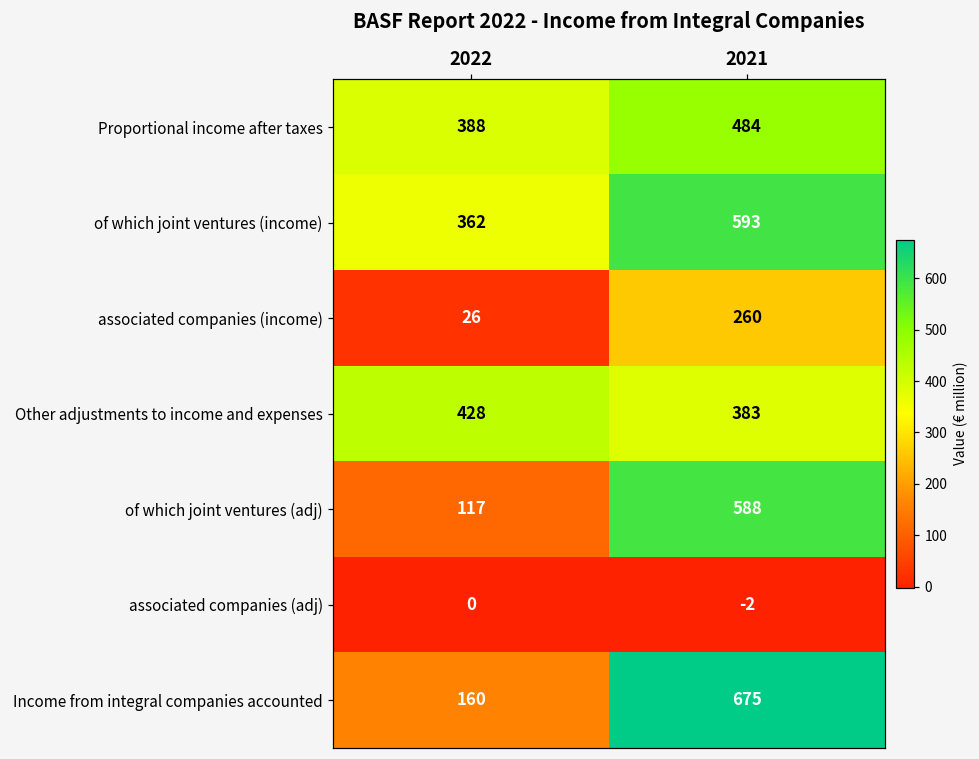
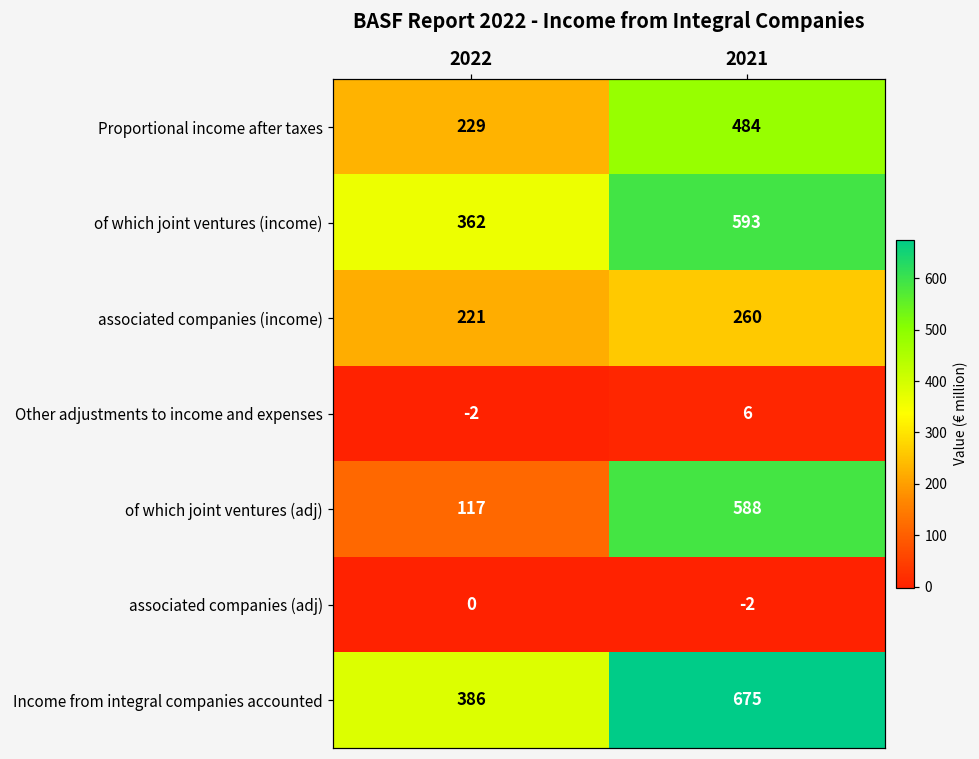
  {
    "Proportional income after taxes": {
-     "2022": 388,
+     "2022": 229,
      "2021": 484
    },
    "of which joint ventures (income)": {
      "2022": 362,
      "2021": 593
    },
    "associated companies (income)": {
-     "2022": 26,
+     "2022": 221,
      "2021": 260
    },
    "Other adjustments to income and expenses": {
-     "2022": 428,
-     "2021": 383
+     "2022": -2,
+     "2021": 6
    },
    "of which joint ventures (adj)": {
      "2022": 117,
      "2021": 588
    },
    "associated companies (adj)": {
      "2022": 0,
      "2021": -2
    },
    "Income from integral companies accounted": {
-     "2022": 160,
+     "2022": 386,
      "2021": 675
    }
  }
